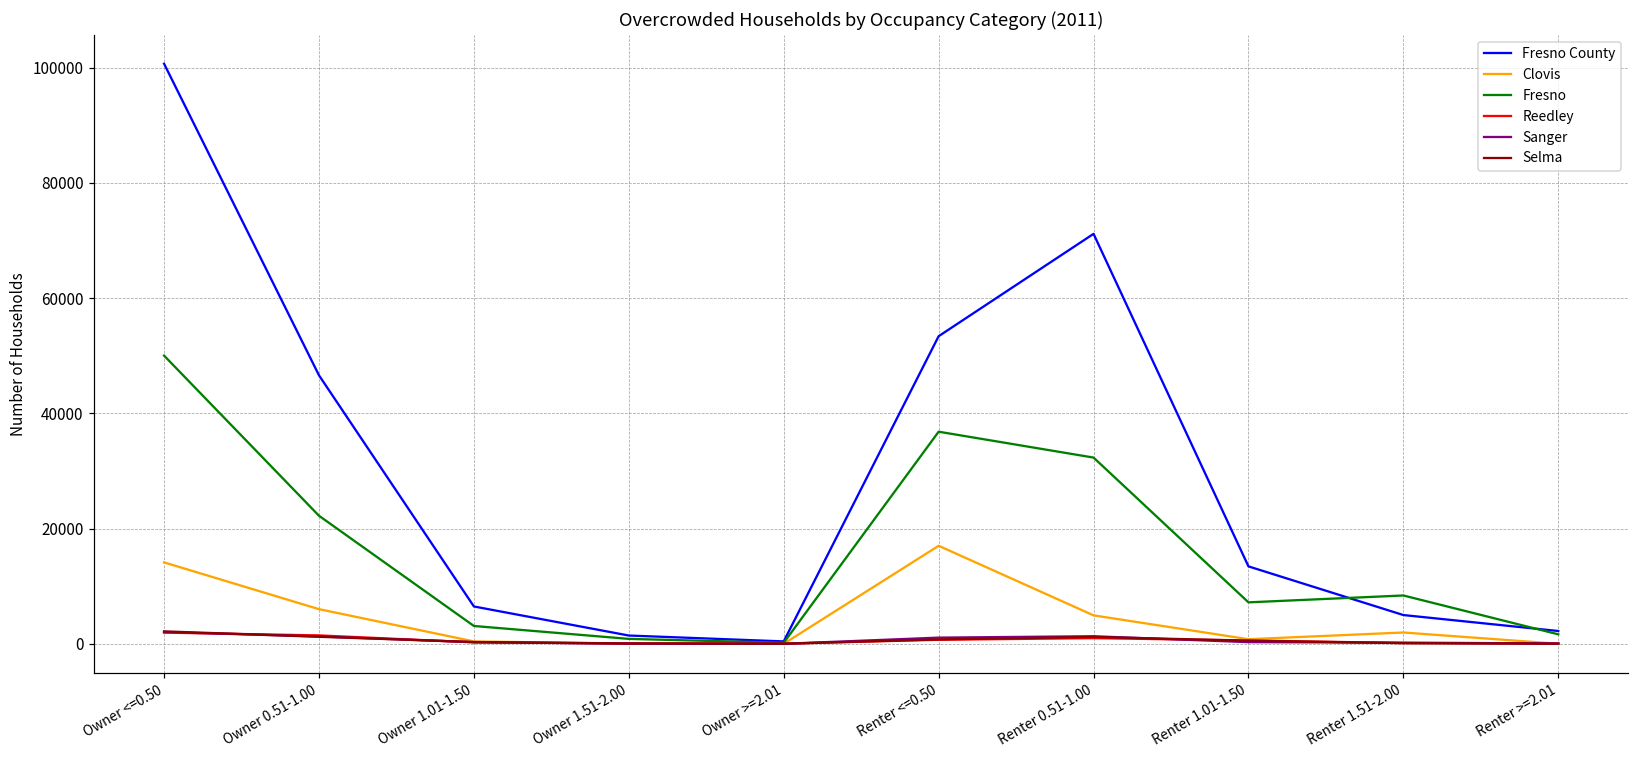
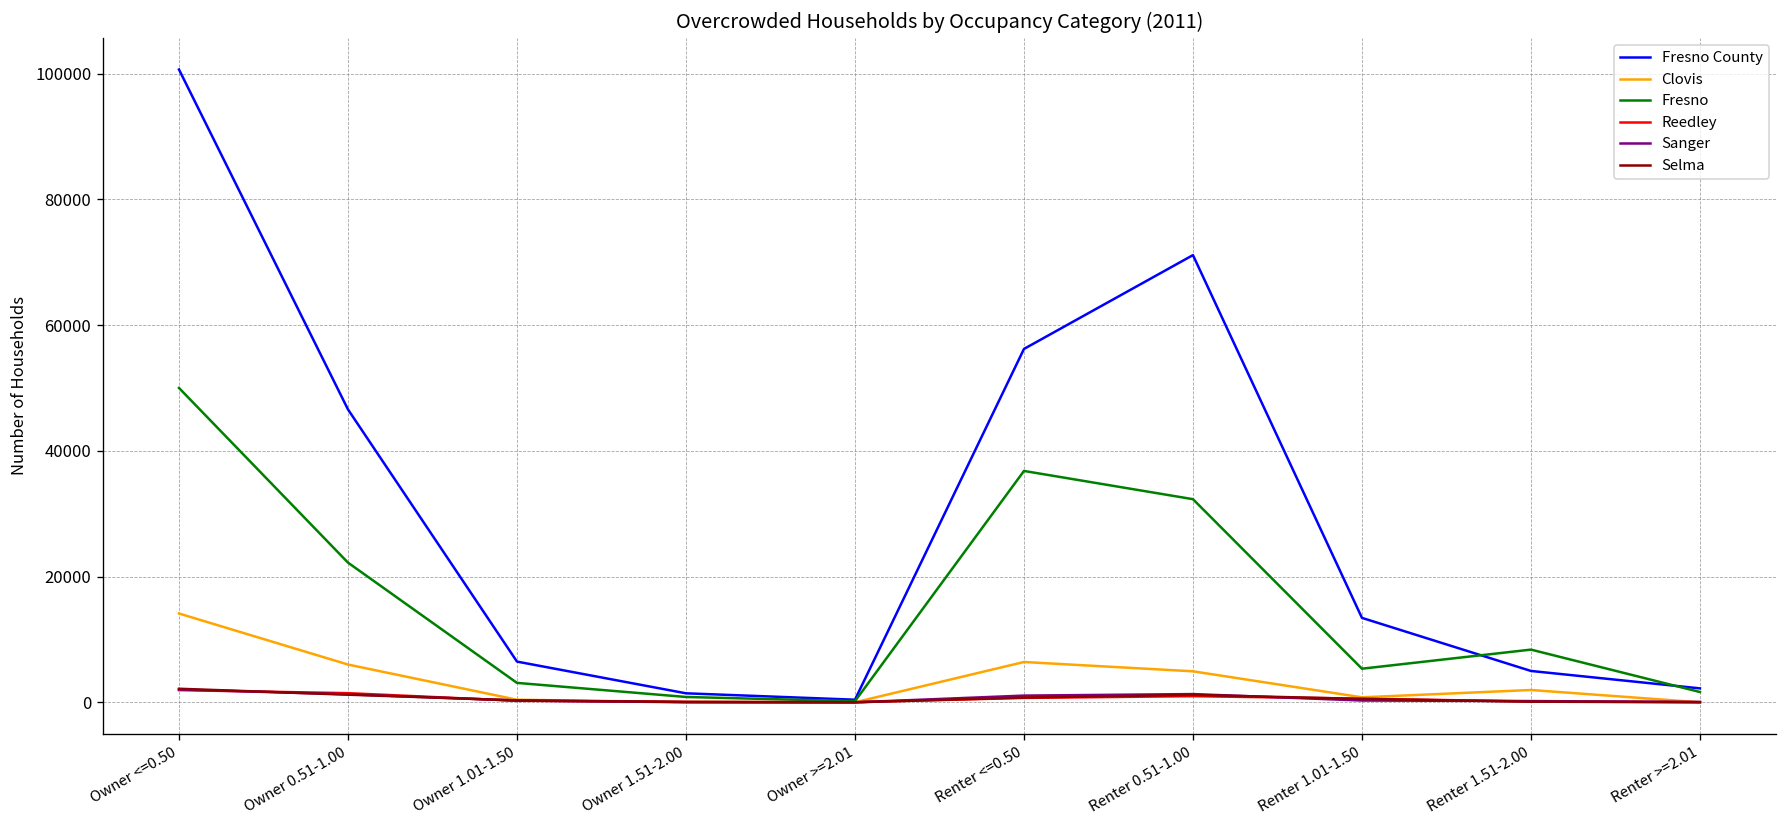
  {
    "Fresno County": {
      "Owner <=0.50": 101000,
      "Owner 0.51-1.00": 47000,
      "Owner 1.01-1.50": 6000,
      "Owner 1.51-2.00": 1000,
-     "Renter <=0.50": 53000,
+     "Renter <=0.50": 56000,
      "Renter 0.51-1.00": 71000,
      "Renter 1.01-1.50": 13000,
      "Renter 1.51-2.00": 5000,
      "Renter >=2.01": 2000
    },
    "Clovis": {
      "Owner <=0.50": 14000,
      "Owner 0.51-1.00": 6000,
-     "Renter <=0.50": 17000,
+     "Renter <=0.50": 6000,
      "Renter 0.51-1.00": 5000,
      "Renter 1.51-2.00": 2000
    },
    "Fresno": {
      "Owner <=0.50": 50000,
      "Owner 0.51-1.00": 22000,
      "Owner 1.01-1.50": 3000,
      "Owner 1.51-2.00": 1000,
      "Renter <=0.50": 37000,
      "Renter 0.51-1.00": 32000,
-     "Renter 1.01-1.50": 7000,
+     "Renter 1.01-1.50": 5000,
      "Renter 1.51-2.00": 8000,
      "Renter >=2.01": 2000
    }
  }
